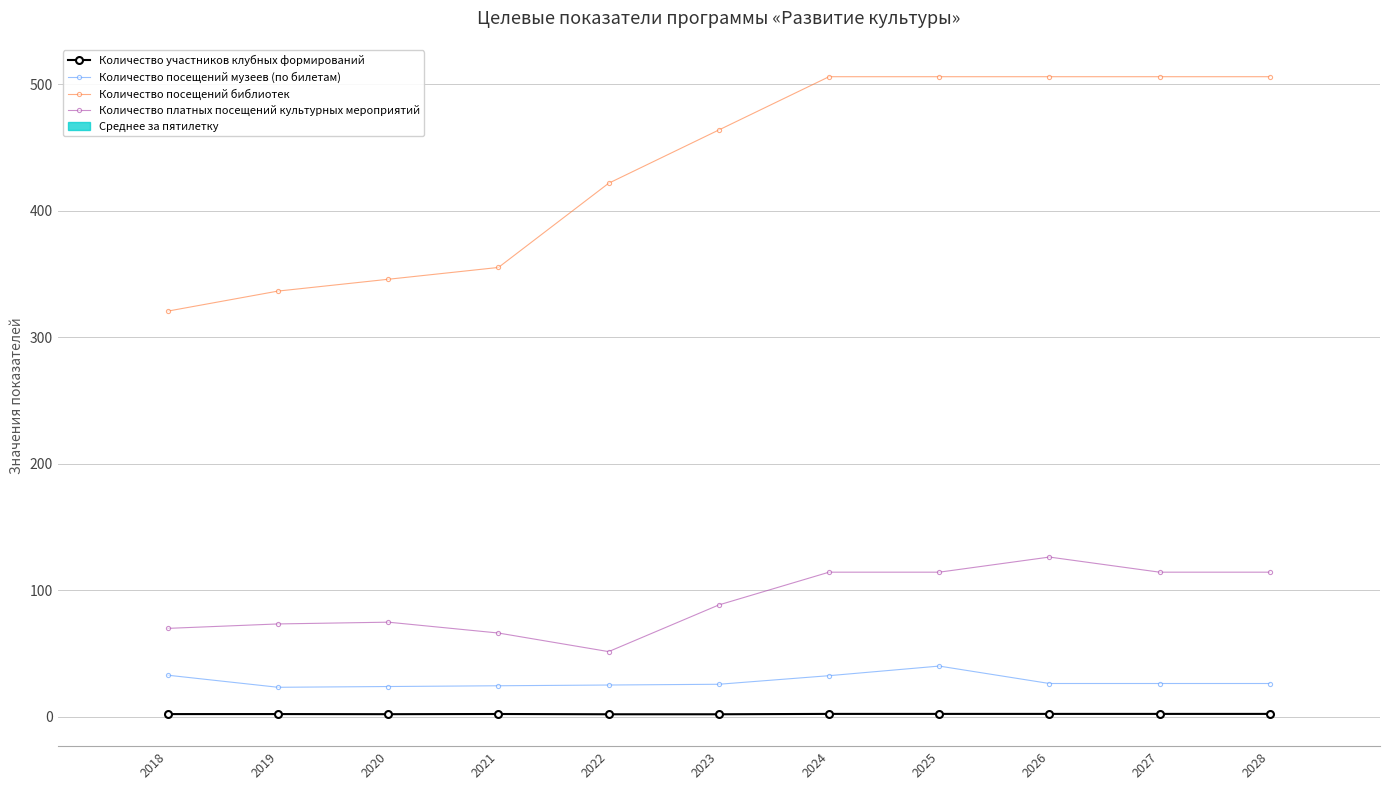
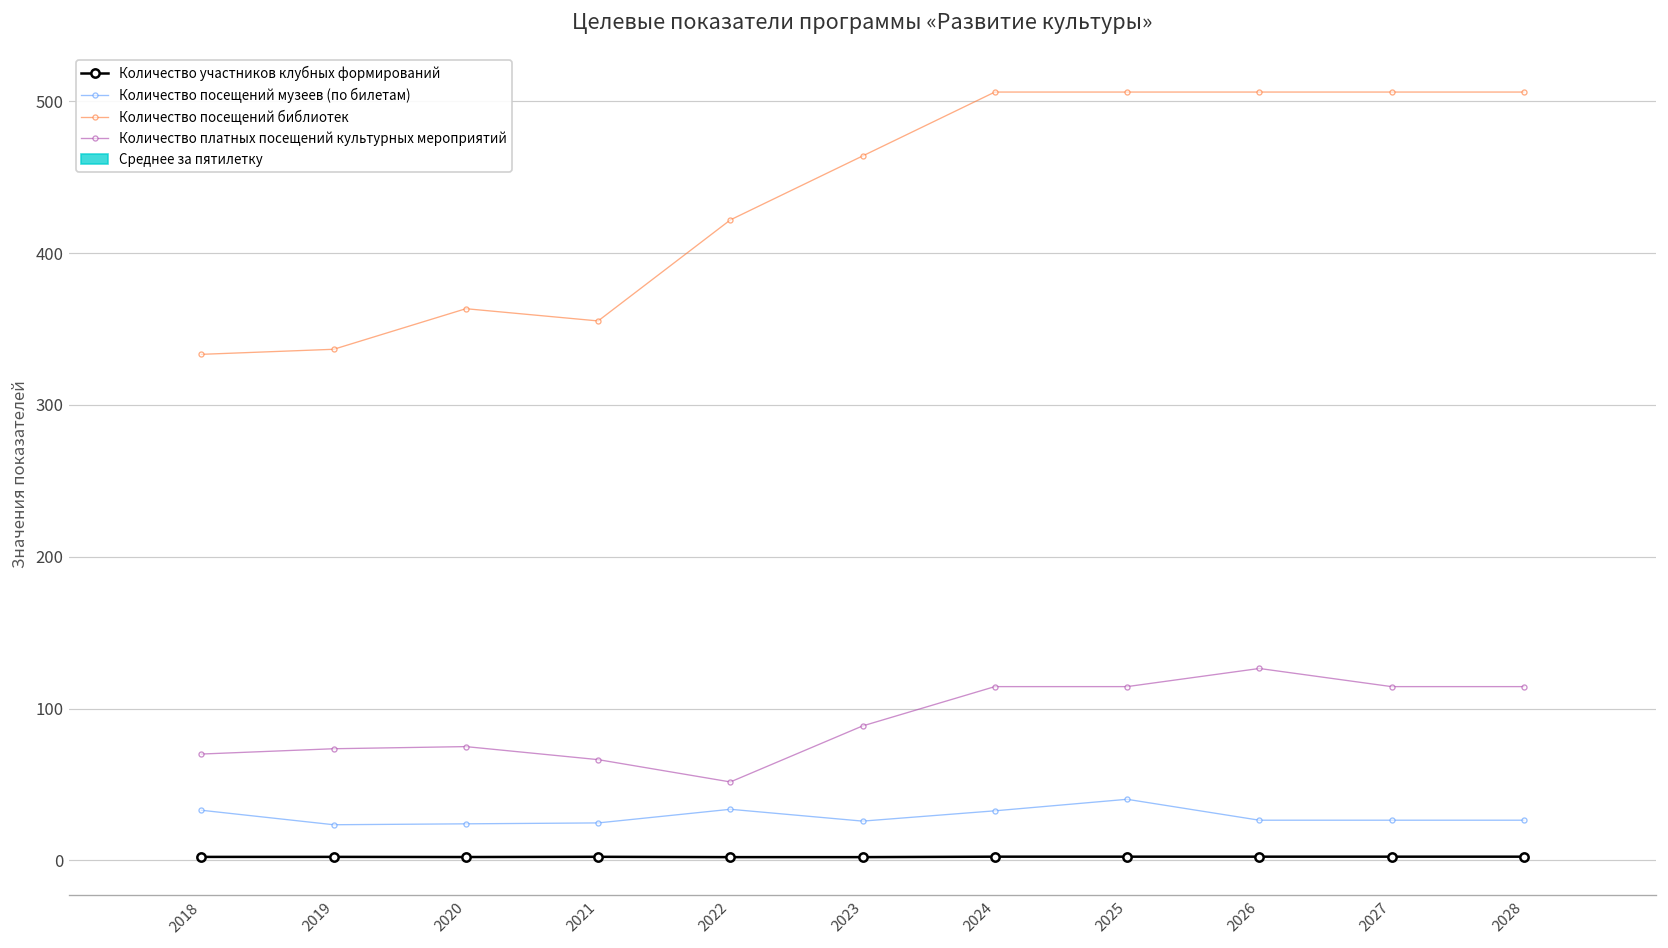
  {
    "Количество участников клубных формирований": {
      "2018": 2,
      "2019": 2,
      "2020": 2,
      "2021": 2,
      "2022": 2,
      "2023": 2,
      "2024": 2,
      "2025": 2,
      "2026": 2,
      "2027": 2,
      "2028": 2
    },
    "Количество посещений музеев (по билетам)": {
      "2018": 33,
      "2019": 23,
      "2020": 24,
      "2021": 25,
-     "2022": 25,
+     "2022": 34,
      "2023": 26,
      "2024": 33,
      "2025": 40,
      "2026": 26,
      "2027": 26,
      "2028": 26
    },
    "Количество посещений библиотек": {
-     "2018": 321,
+     "2018": 333,
      "2019": 337,
-     "2020": 346,
+     "2020": 363,
      "2021": 355,
      "2022": 422,
      "2023": 464,
      "2024": 506,
      "2025": 506,
      "2026": 506,
      "2027": 506,
      "2028": 506
    },
    "Количество платных посещений культурных мероприятий": {
      "2018": 70,
      "2019": 74,
      "2020": 75,
      "2021": 66,
      "2022": 52,
      "2023": 89,
      "2024": 114,
      "2025": 114,
      "2026": 126,
      "2027": 114,
      "2028": 114
    }
  }
